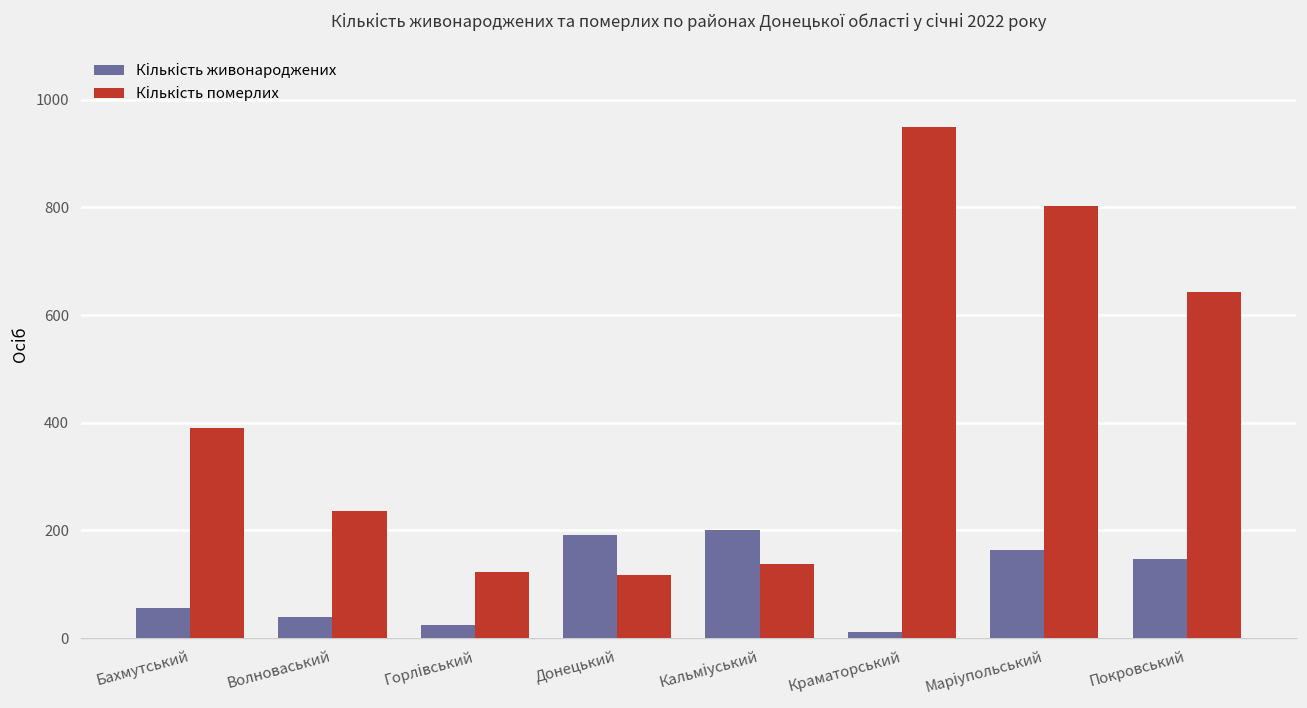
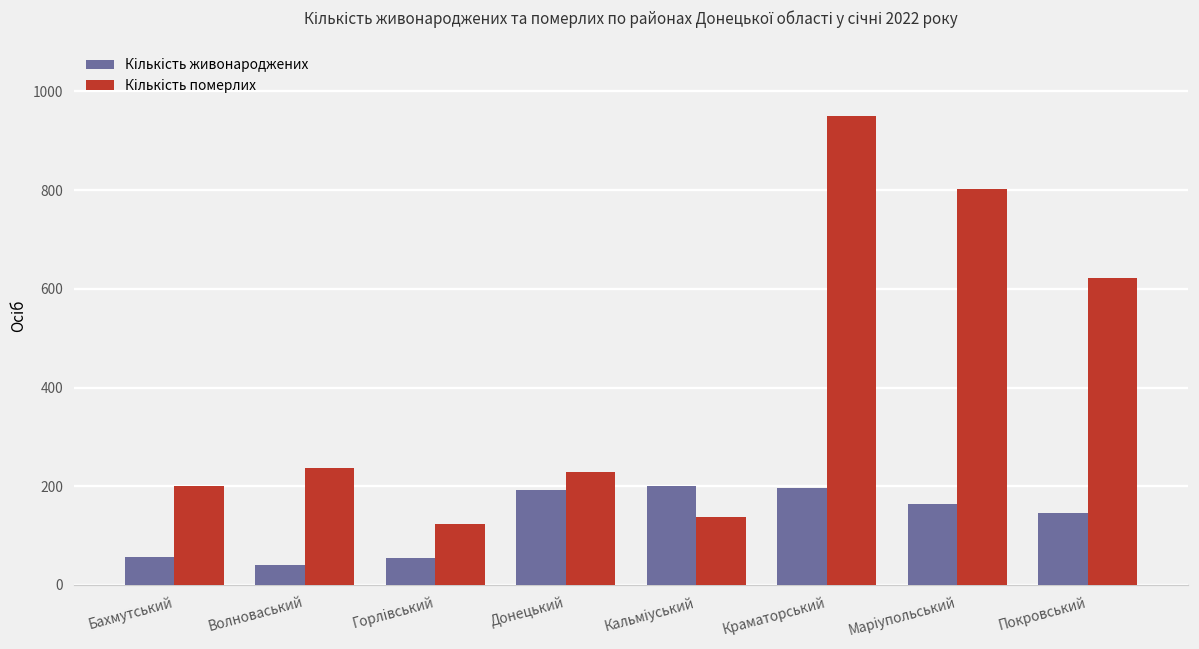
  {
    "Кількість живонароджених": {
      "Бахмутський": 60,
      "Волноваський": 40,
-     "Горлівський": 30,
+     "Горлівський": 60,
      "Донецький": 190,
      "Кальміуський": 200,
-     "Краматорський": 10,
+     "Краматорський": 200,
      "Маріупольський": 160,
      "Покровський": 150
    },
    "Кількість померлих": {
-     "Бахмутський": 390,
+     "Бахмутський": 200,
      "Волноваський": 240,
      "Горлівський": 120,
-     "Донецький": 120,
+     "Донецький": 230,
      "Кальміуський": 140,
      "Краматорський": 950,
      "Маріупольський": 800,
-     "Покровський": 640
+     "Покровський": 620
    }
  }
